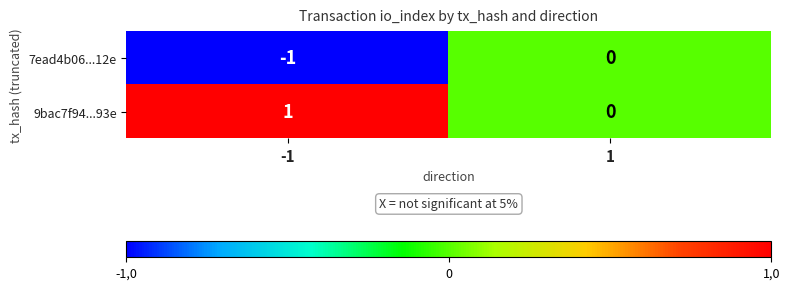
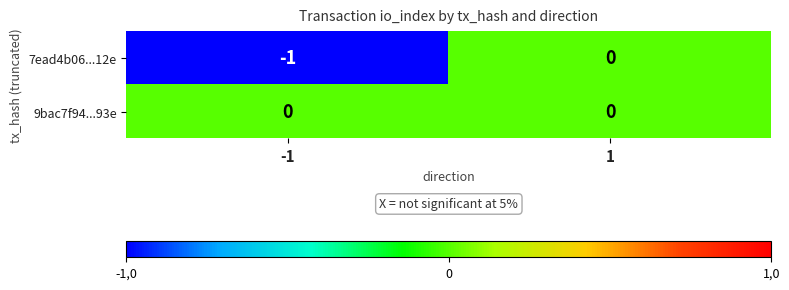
  {
    "7ead4b06...12e": {
      "-1": -1,
      "1": 0
    },
    "9bac7f94...93e": {
-     "-1": 1,
+     "-1": 0,
      "1": 0
    }
  }
